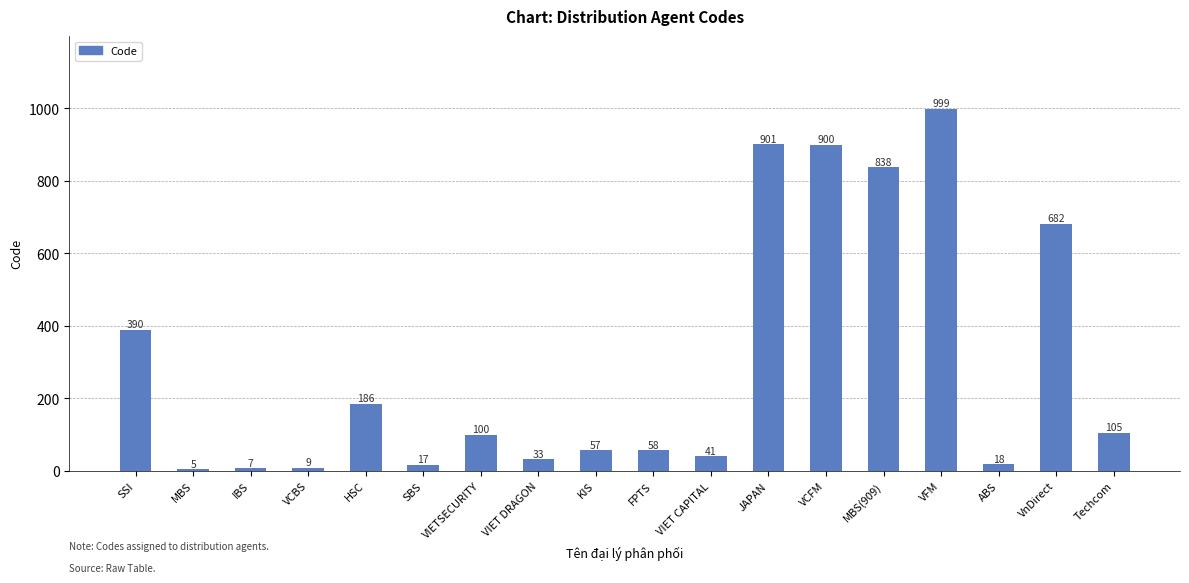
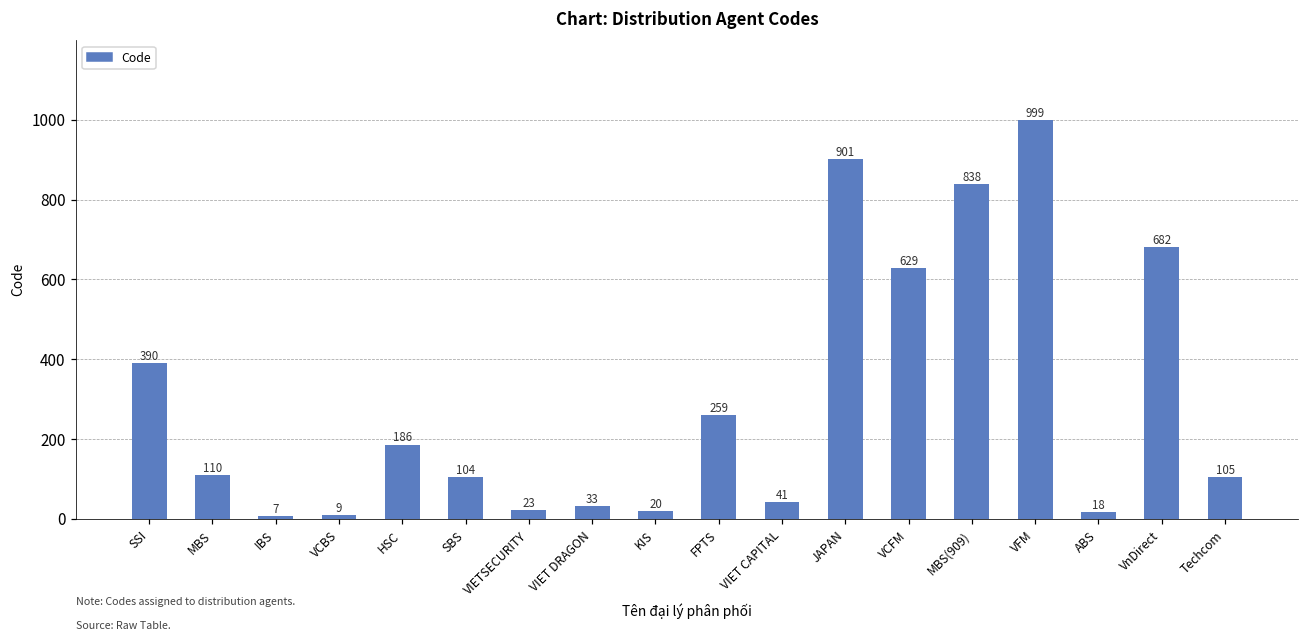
  {
    "SSI": 390,
-   "MBS": 5,
+   "MBS": 110,
    "IBS": 7,
    "VCBS": 9,
    "HSC": 186,
-   "SBS": 17,
-   "VIETSECURITY": 100,
+   "SBS": 104,
+   "VIETSECURITY": 23,
    "VIET DRAGON": 33,
-   "KIS": 57,
-   "FPTS": 58,
+   "KIS": 20,
+   "FPTS": 259,
    "VIET CAPITAL": 41,
    "JAPAN": 901,
-   "VCFM": 900,
+   "VCFM": 629,
    "MBS(909)": 838,
    "VFM": 999,
    "ABS": 18,
    "VnDirect": 682,
    "Techcom": 105
  }
